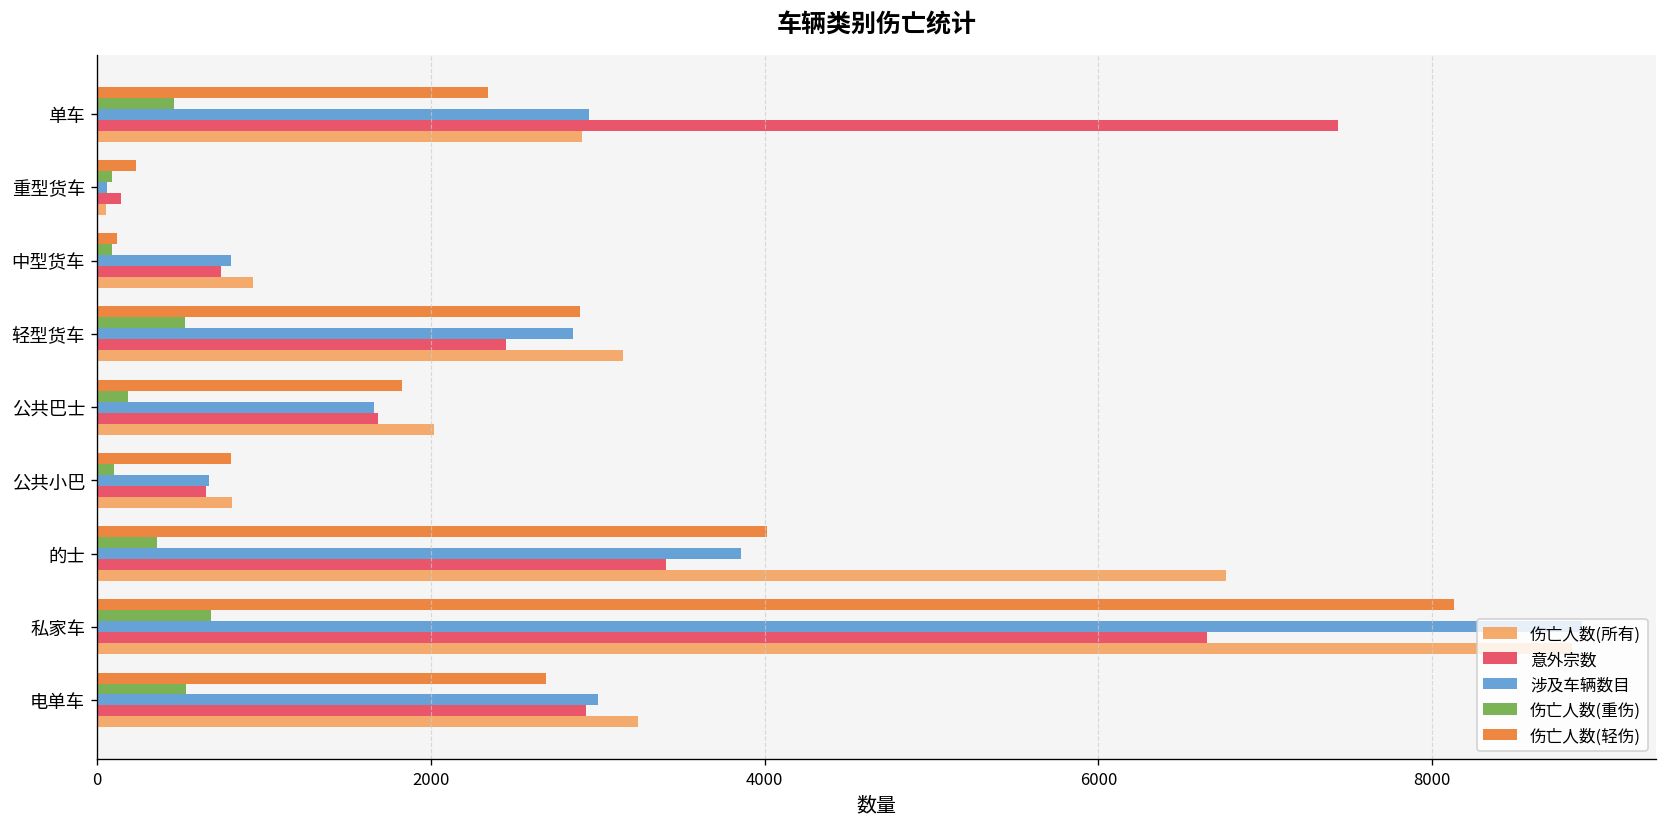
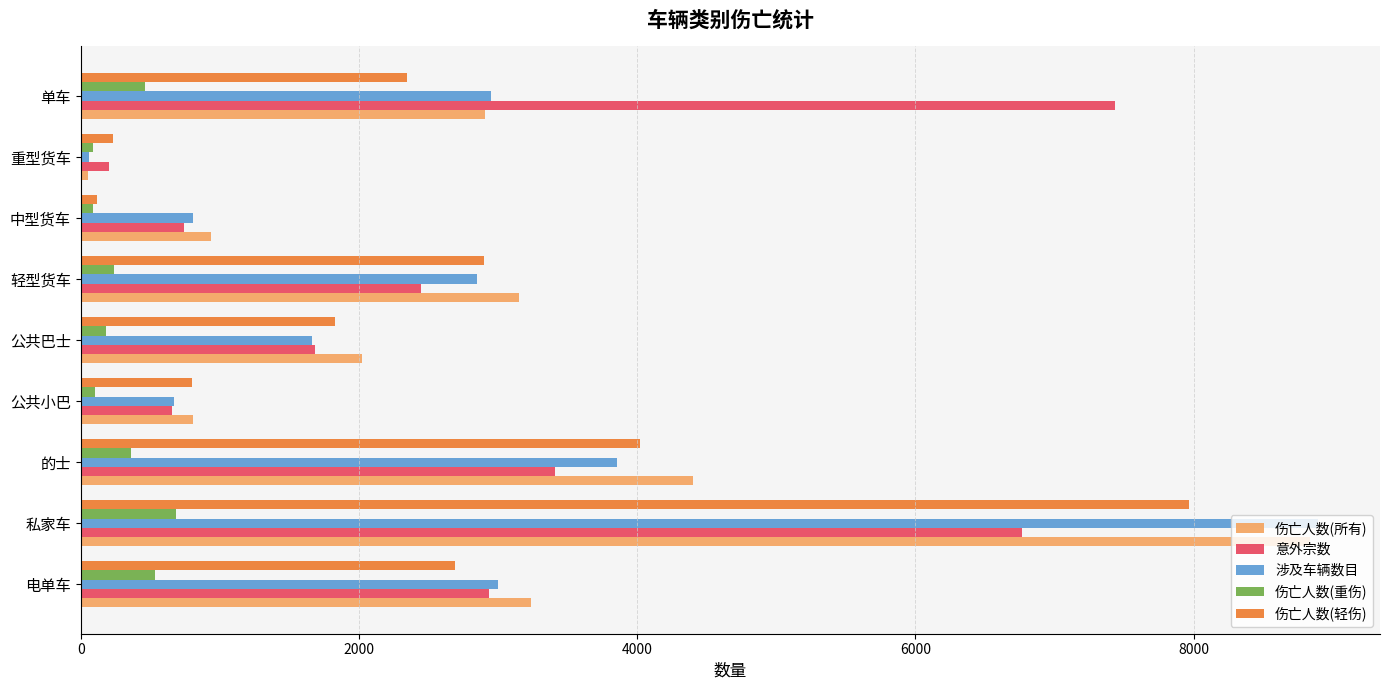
  {
    "伤亡人数(所有)": {
      "单车": 2910,
      "重型货车": 50,
      "中型货车": 940,
      "轻型货车": 3150,
      "公共巴士": 2020,
      "公共小巴": 810,
-     "的士": 6760,
+     "的士": 4400,
      "电单车": 3240
    },
    "意外宗数": {
      "单车": 7430,
-     "重型货车": 140,
+     "重型货车": 200,
      "中型货车": 750,
      "轻型货车": 2450,
      "公共巴士": 1690,
      "公共小巴": 660,
      "的士": 3410,
-     "私家车": 6650,
+     "私家车": 6770,
      "电单车": 2930
    },
    "涉及车辆数目": {
      "单车": 2950,
      "重型货车": 60,
      "中型货车": 800,
      "轻型货车": 2850,
      "公共巴士": 1660,
      "公共小巴": 670,
      "的士": 3860,
      "电单车": 3000
    },
    "伤亡人数(重伤)": {
      "单车": 460,
      "重型货车": 90,
      "中型货车": 90,
-     "轻型货车": 530,
+     "轻型货车": 240,
      "公共巴士": 190,
      "公共小巴": 100,
      "的士": 360,
      "私家车": 690,
      "电单车": 530
    },
    "伤亡人数(轻伤)": {
      "单车": 2350,
      "重型货车": 230,
      "中型货车": 120,
      "轻型货车": 2900,
      "公共巴士": 1830,
      "公共小巴": 800,
      "的士": 4020,
-     "私家车": 8130,
+     "私家车": 7960,
      "电单车": 2690
    }
  }
